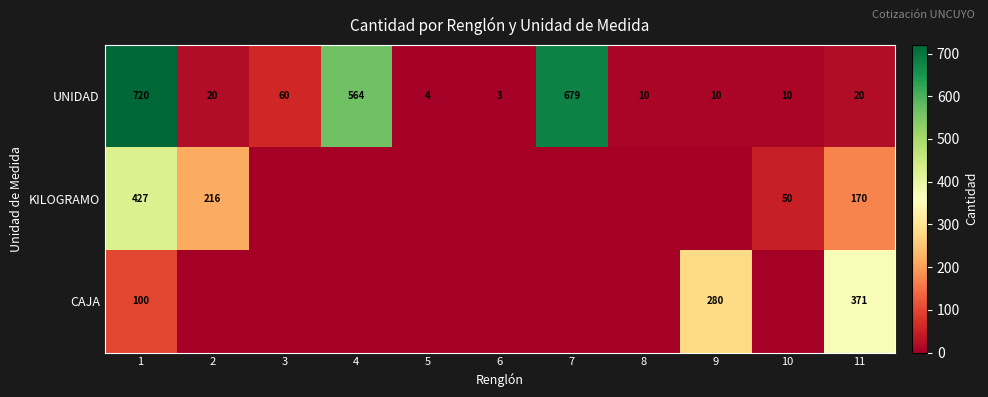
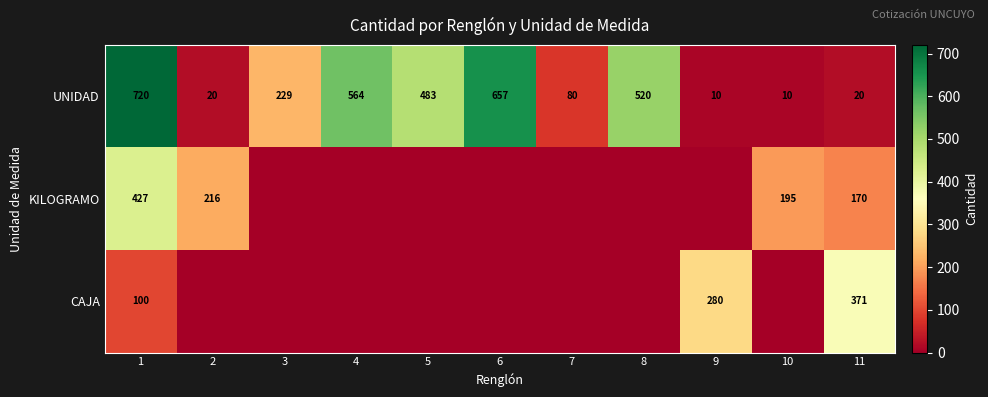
  {
    "UNIDAD": {
      "1": 720,
      "2": 20,
-     "3": 60,
+     "3": 229,
      "4": 564,
-     "5": 4,
-     "6": 3,
-     "7": 679,
-     "8": 10,
+     "5": 483,
+     "6": 657,
+     "7": 80,
+     "8": 520,
      "9": 10,
      "10": 10,
      "11": 20
    },
    "KILOGRAMO": {
      "1": 427,
      "2": 216,
-     "10": 50,
+     "10": 195,
      "11": 170
    },
    "CAJA": {
      "1": 100,
      "9": 280,
      "11": 371
    }
  }
